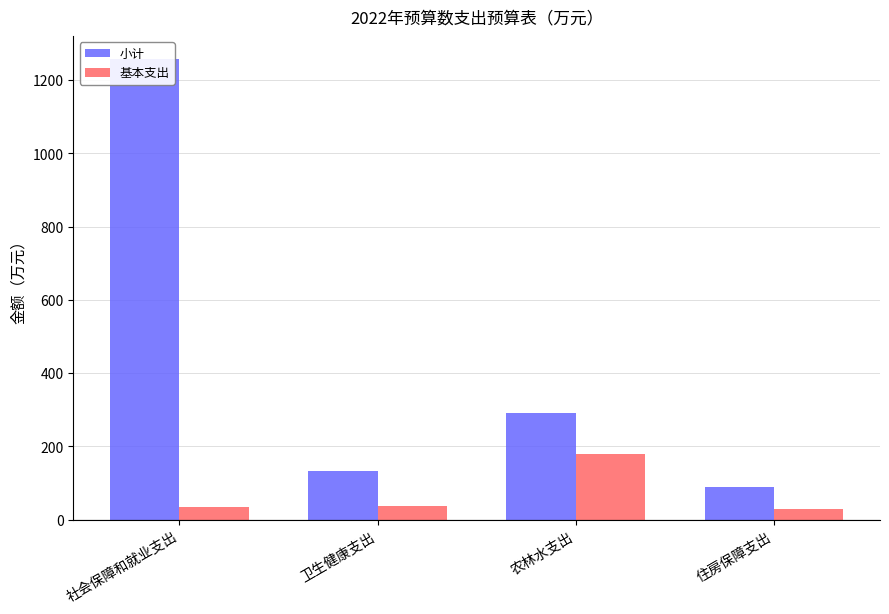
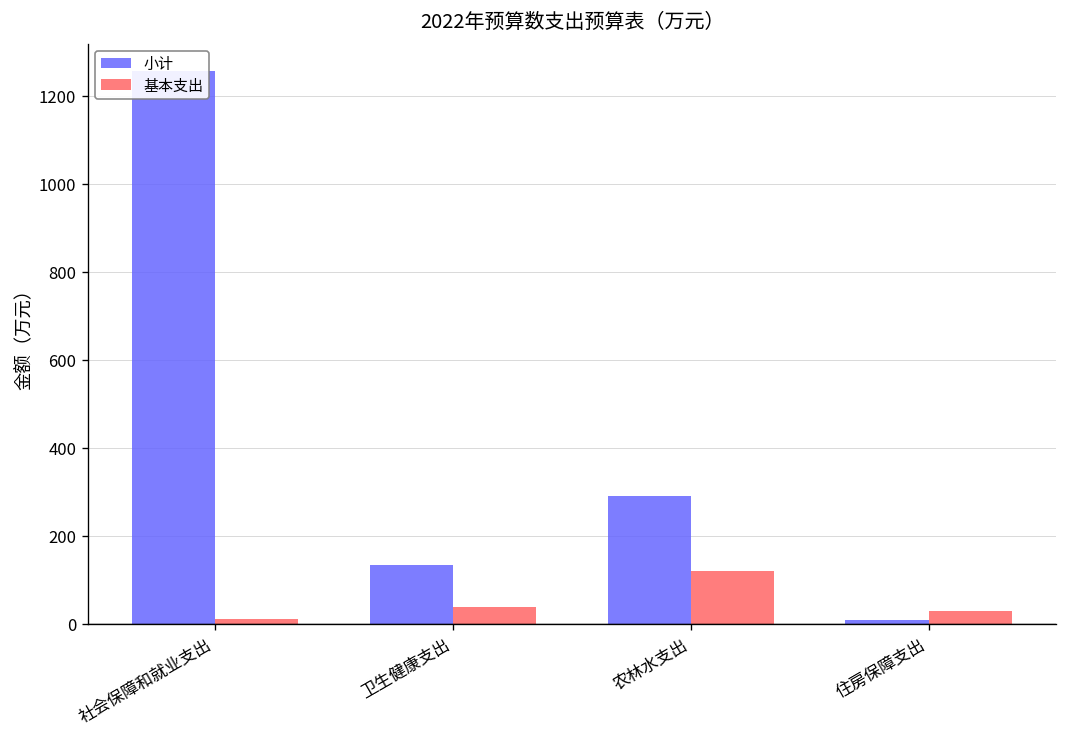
  {
    "小计": {
      "卫生健康支出": 130,
      "农林水支出": 290,
-     "住房保障支出": 90
+     "住房保障支出": 10
    },
    "基本支出": {
-     "社会保障和就业支出": 30,
+     "社会保障和就业支出": 10,
      "卫生健康支出": 40,
-     "农林水支出": 180,
+     "农林水支出": 120,
      "住房保障支出": 30
    }
  }
